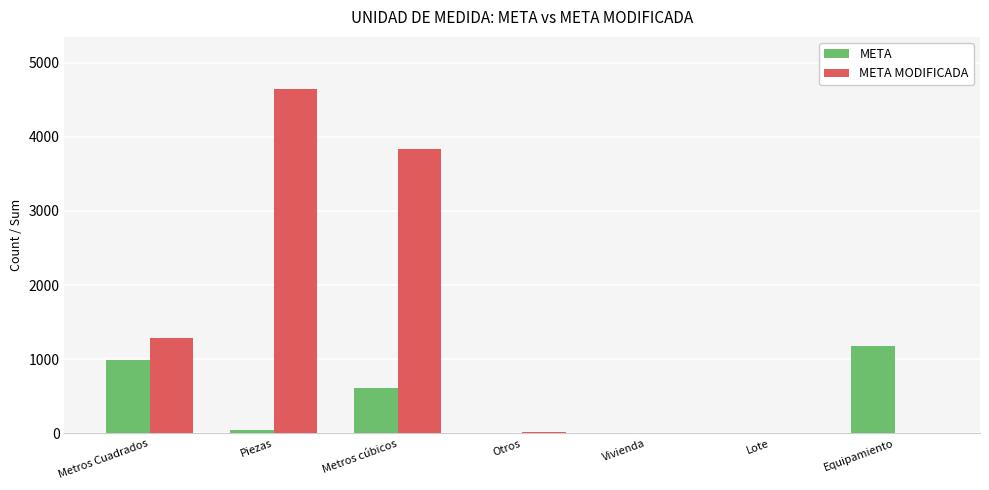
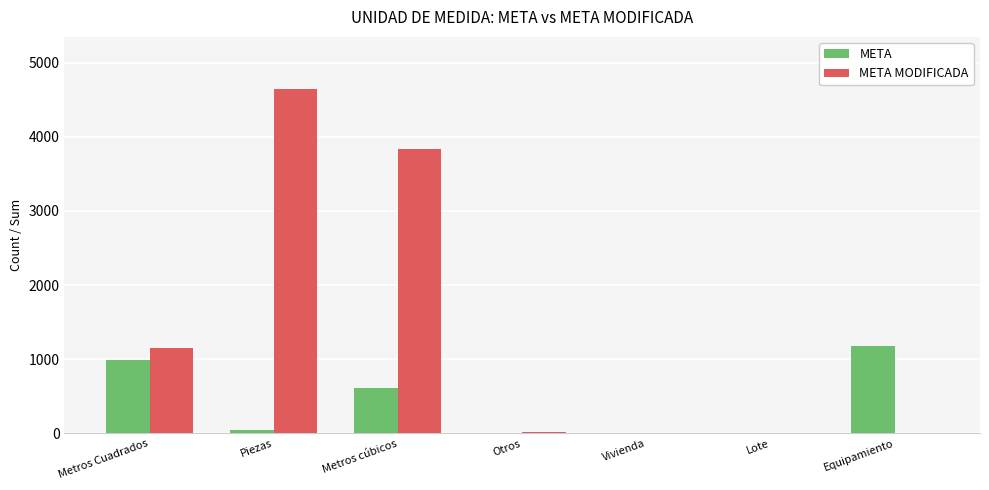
  {
    "META": {
      "Metros Cuadrados": 1000,
      "Piezas": 0,
      "Metros cúbicos": 600,
      "Equipamiento": 1200
    },
    "META MODIFICADA": {
-     "Metros Cuadrados": 1300,
+     "Metros Cuadrados": 1200,
      "Piezas": 4600,
      "Metros cúbicos": 3800
    }
  }
